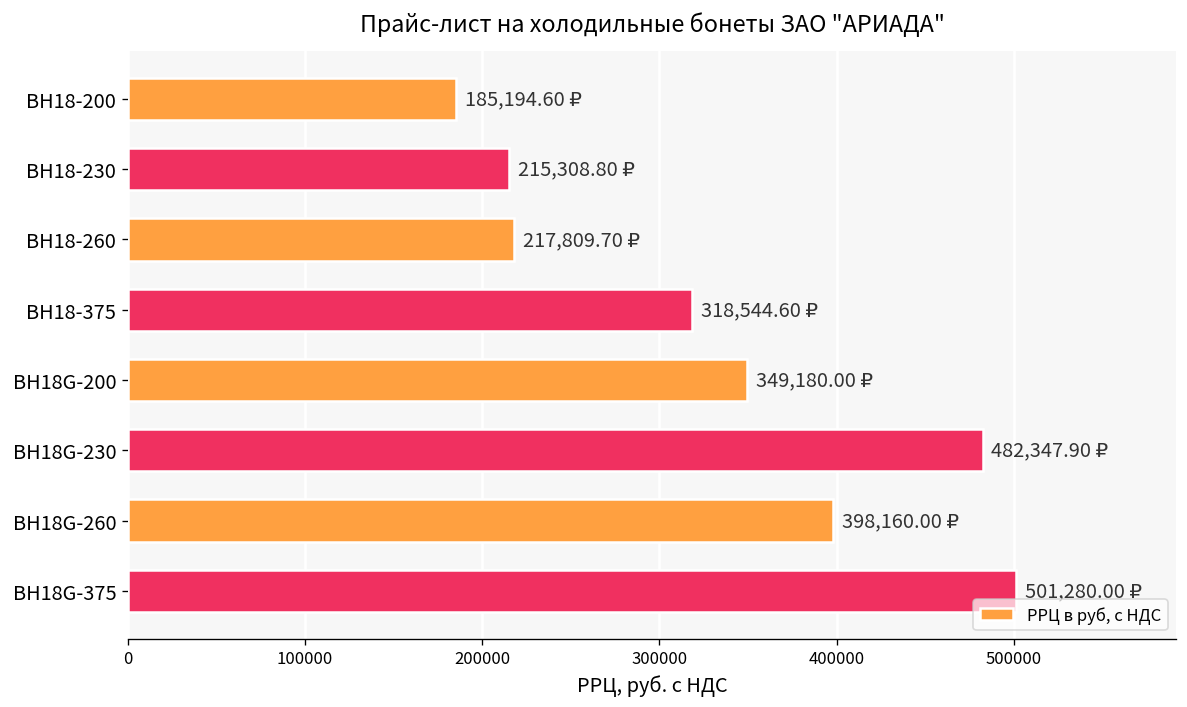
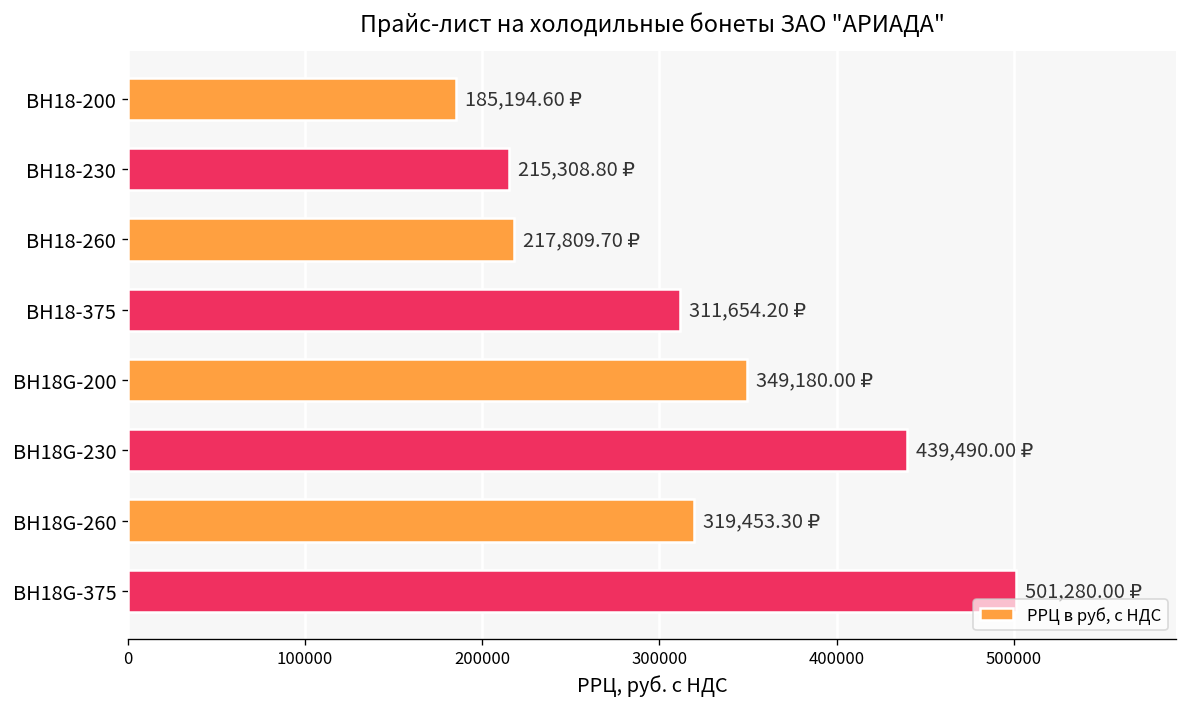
  {
    "ВН18-200": "185,194.60",
    "ВН18-230": "215,308.80",
    "ВН18-260": "217,809.70",
-   "ВН18-375": "318,544.60",
+   "ВН18-375": "311,654.20",
    "ВН18G-200": "349,180.00",
-   "ВН18G-230": "482,347.90",
-   "ВН18G-260": "398,160.00"
+   "ВН18G-230": "439,490.00",
+   "ВН18G-260": "319,453.30"
  }
